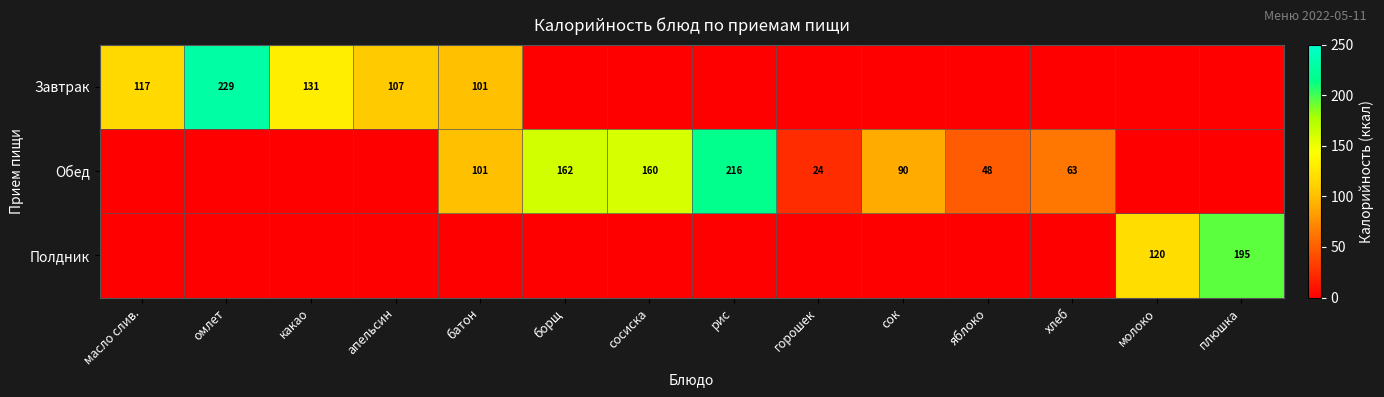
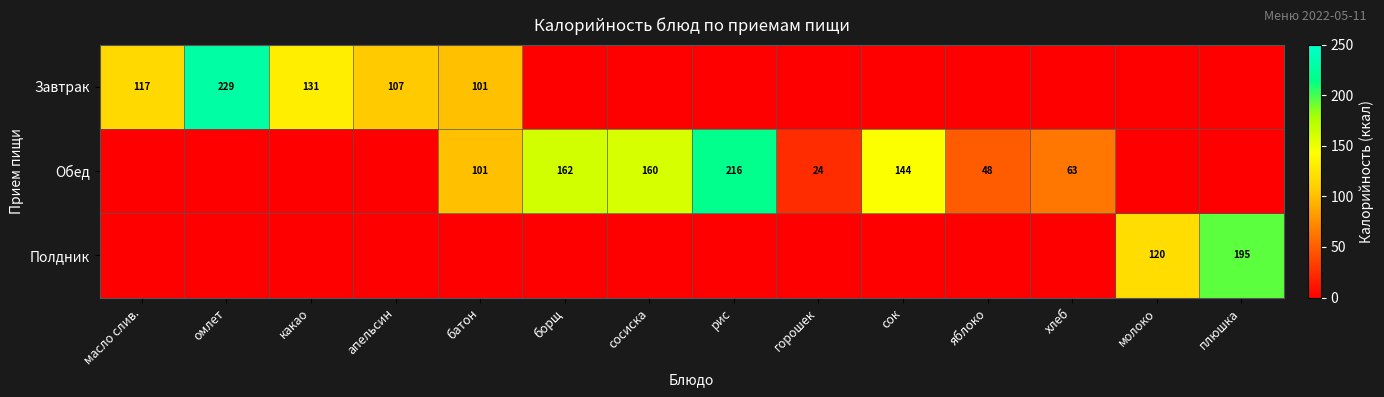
  {
    "Завтрак": {
      "масло слив.": 117,
      "омлет": 229,
      "какао": 131,
      "апельсин": 107,
      "батон": 101
    },
    "Обед": {
      "батон": 101,
      "борщ": 162,
      "сосиска": 160,
      "рис": 216,
      "горошек": 24,
-     "сок": 90,
+     "сок": 144,
      "яблоко": 48,
      "хлеб": 63
    },
    "Полдник": {
      "молоко": 120,
      "плюшка": 195
    }
  }
